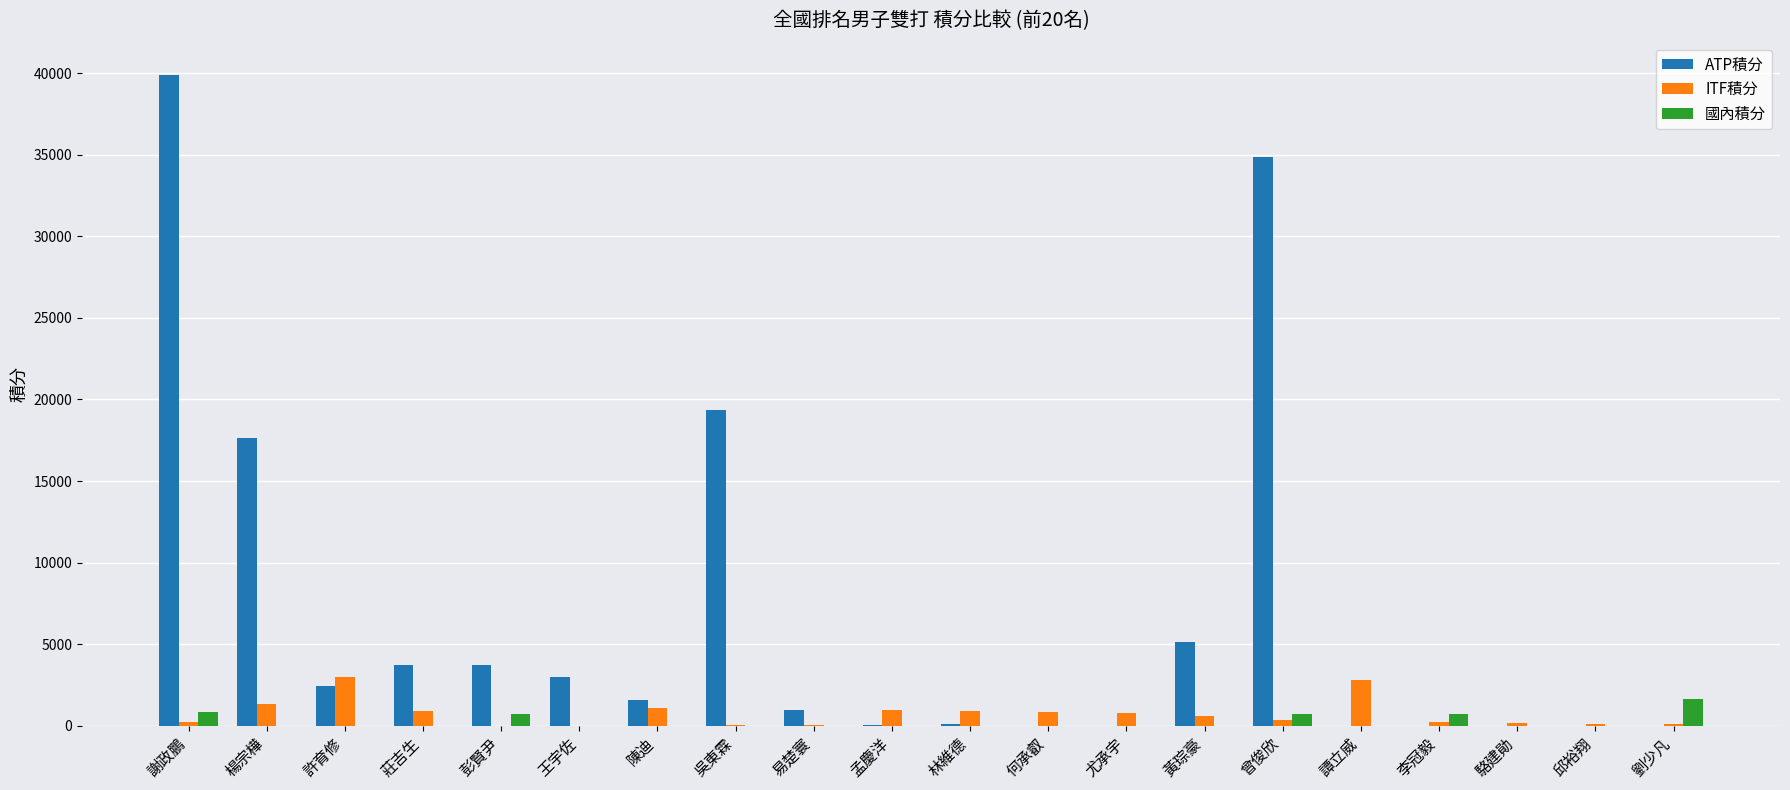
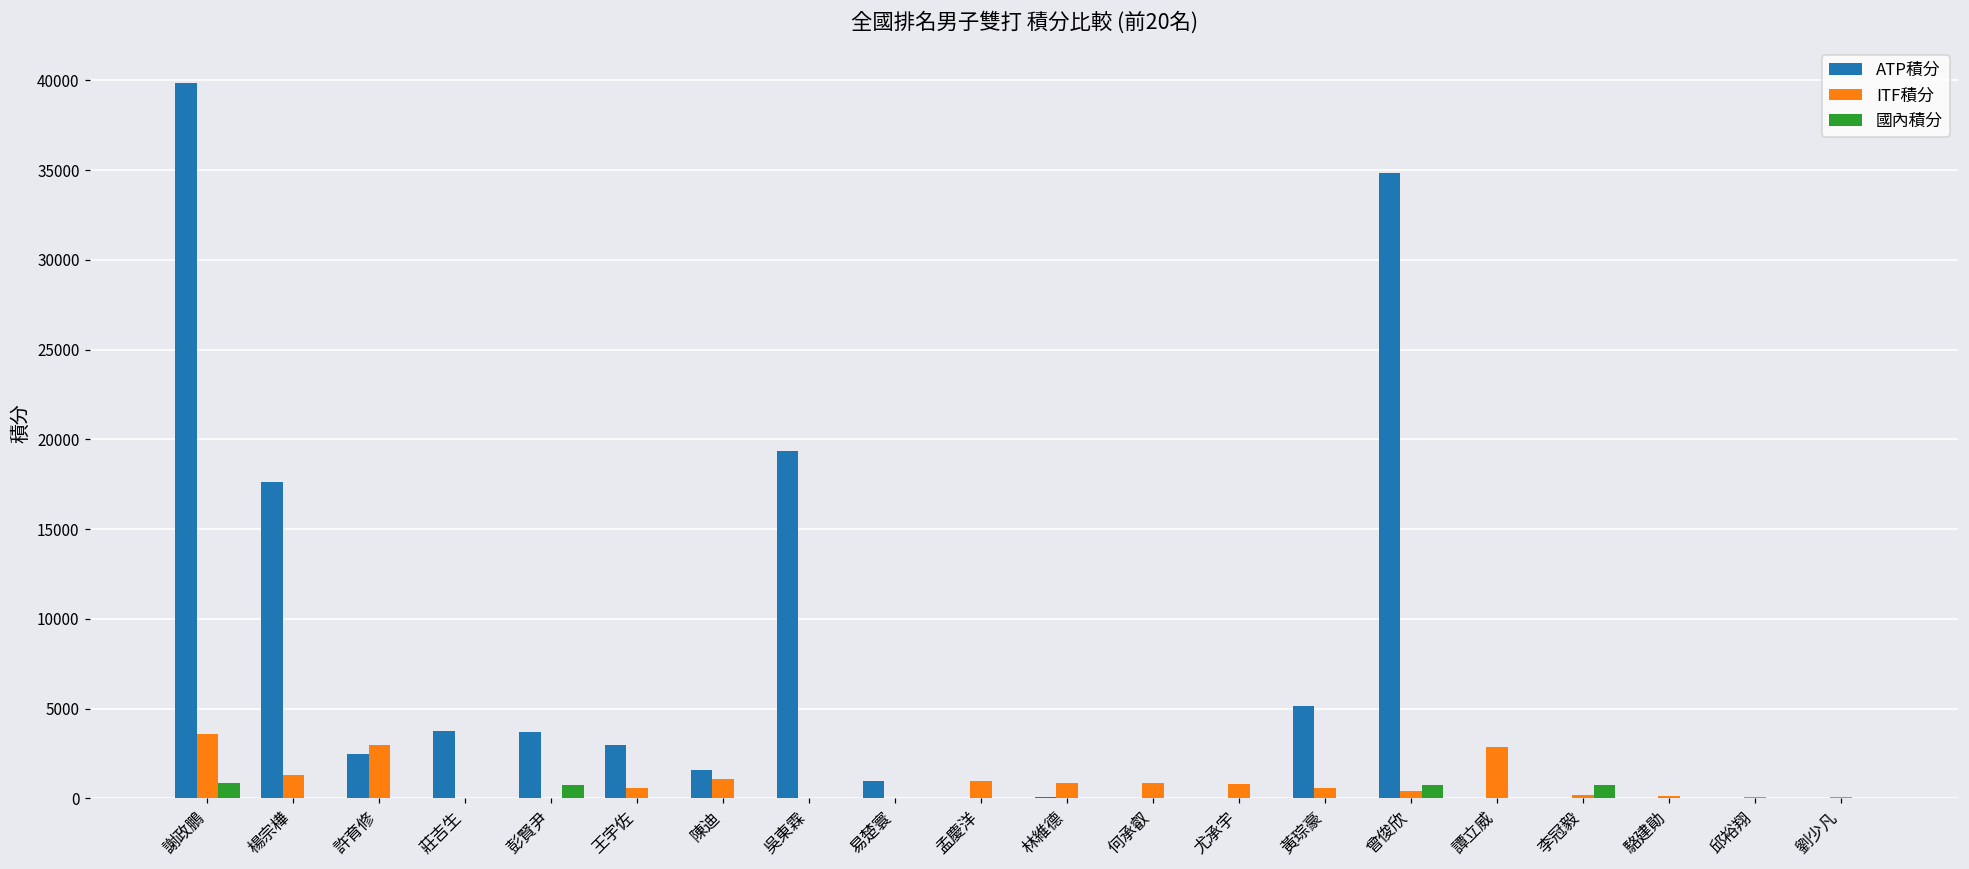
  {
    "ATP積分": {
      "謝政鵬": 39900,
      "楊宗樺": 17600,
      "許育修": 2500,
      "莊吉生": 3800,
      "彭賢尹": 3700,
      "王宇佐": 3000,
      "陳迪": 1600,
      "吳東霖": 19300,
      "易楚寰": 1000,
      "何承叡": 0,
      "尤承宇": 0,
      "黃琮豪": 5200,
      "曾俊欣": 34800,
      "譚立威": 0,
      "李冠毅": 0,
      "駱建勛": 0,
      "邱裕翔": 0,
      "劉少凡": 0
    },
    "ITF積分": {
-     "謝政鵬": 300,
+     "謝政鵬": 3600,
      "楊宗樺": 1300,
      "許育修": 3000,
-     "莊吉生": 900,
+     "莊吉生": 0,
      "彭賢尹": 0,
-     "王宇佐": 0,
+     "王宇佐": 600,
      "陳迪": 1100,
      "孟慶洋": 1000,
      "林維德": 900,
      "何承叡": 900,
      "尤承宇": 800,
      "黃琮豪": 600,
      "曾俊欣": 400,
      "譚立威": 2800,
      "李冠毅": 200,
      "駱建勛": 200
    },
    "國內積分": {
      "謝政鵬": 900,
      "楊宗樺": 0,
      "許育修": 0,
      "莊吉生": 0,
      "彭賢尹": 800,
      "王宇佐": 0,
      "陳迪": 0,
      "吳東霖": 0,
      "何承叡": 0,
      "尤承宇": 0,
      "黃琮豪": 0,
      "曾俊欣": 700,
      "李冠毅": 700,
      "駱建勛": 0,
-     "劉少凡": 1600
+     "劉少凡": 0
    }
  }
